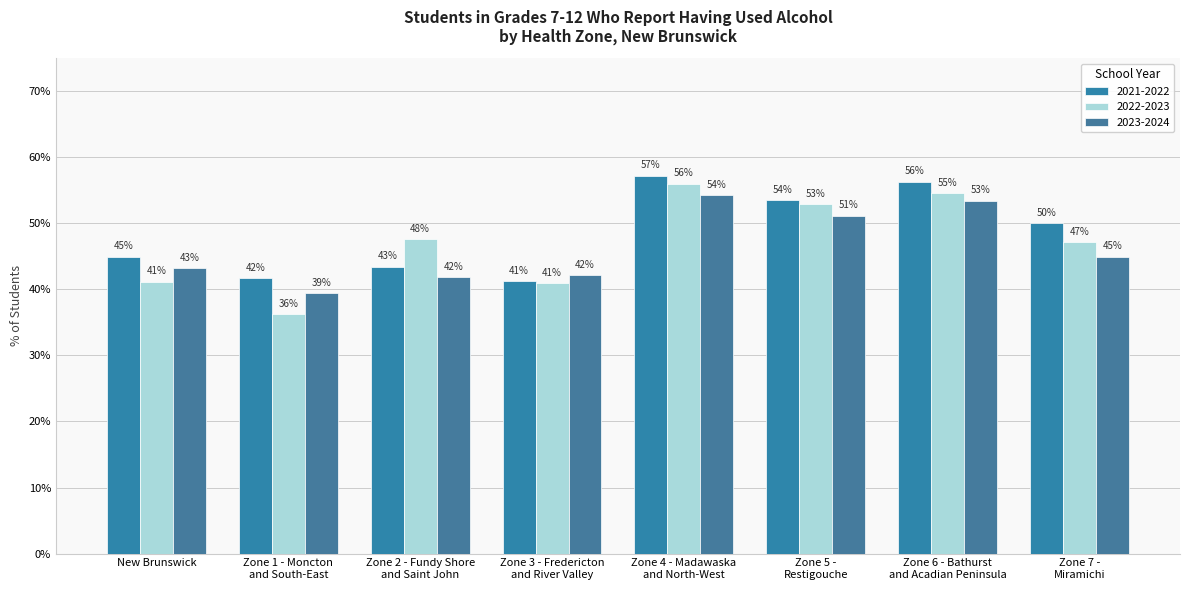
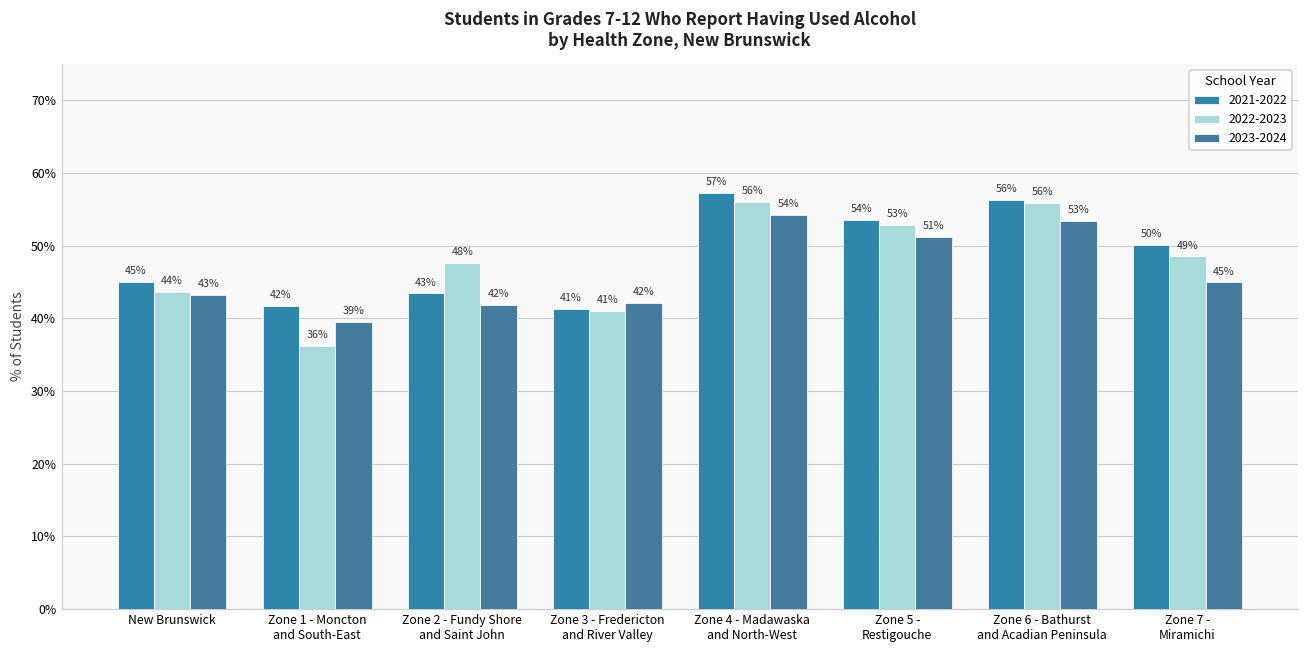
  {
    "2022-2023": {
-     "New Brunswick": "41%",
+     "New Brunswick": "44%",
      "Zone 1 - Moncton and South-East": "36%",
      "Zone 2 - Fundy Shore and Saint John": "48%",
      "Zone 3 - Fredericton and River Valley": "41%",
      "Zone 4 - Madawaska and North-West": "56%",
      "Zone 5 - Restigouche": "53%",
-     "Zone 6 - Bathurst and Acadian Peninsula": "55%",
-     "Zone 7 - Miramichi": "47%"
+     "Zone 6 - Bathurst and Acadian Peninsula": "56%",
+     "Zone 7 - Miramichi": "49%"
    }
  }
